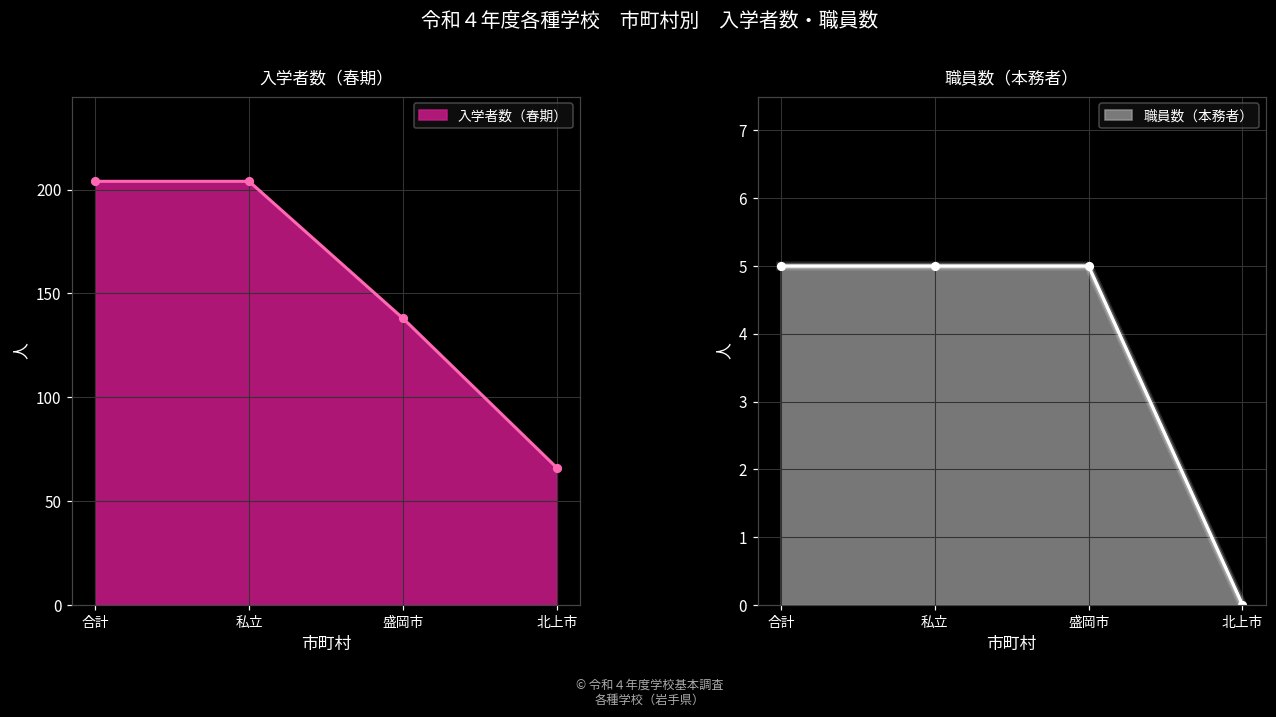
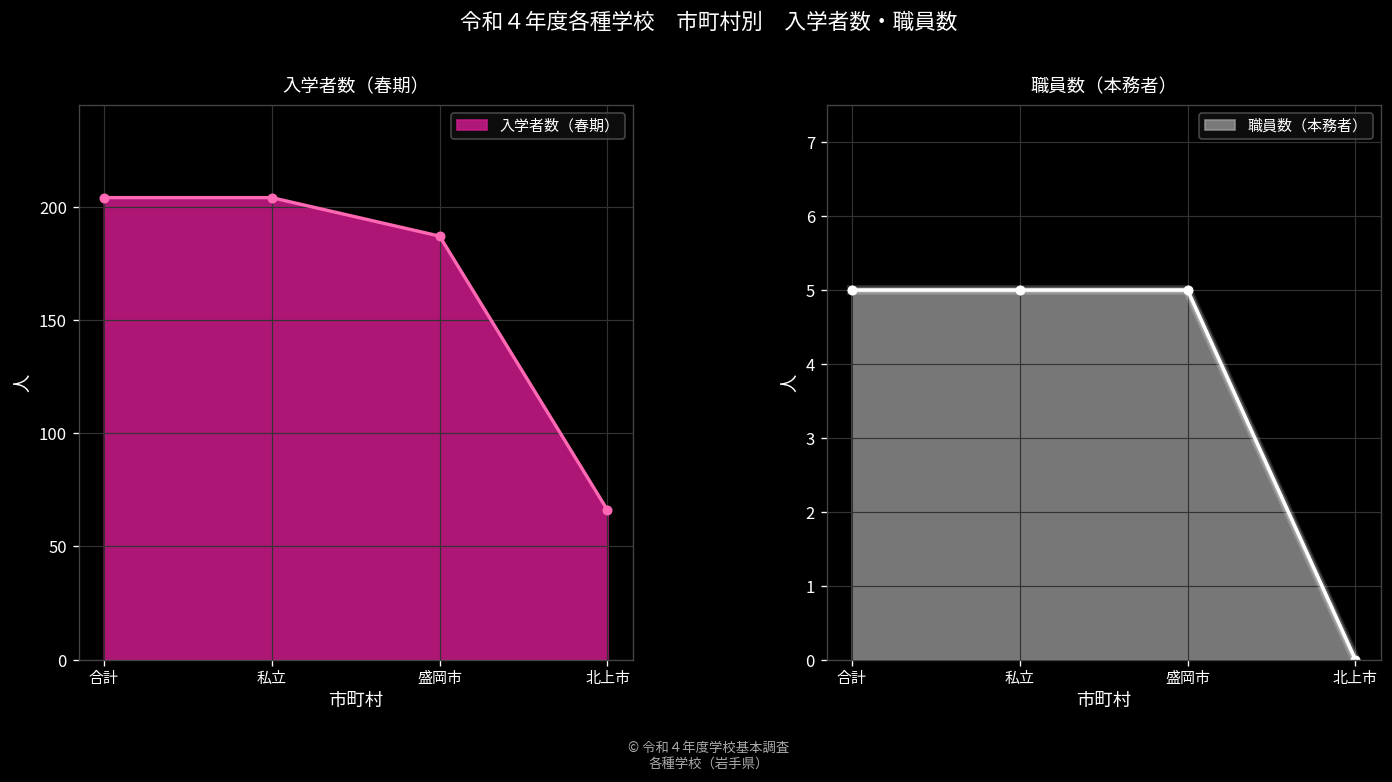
  {
    "入学者数（春期）": {
      "合計": 204,
      "私立": 204,
-     "盛岡市": 138,
+     "盛岡市": 187,
      "北上市": 66
    },
    "職員数（本務者）": {
      "合計": 5.0,
      "私立": 5.0,
      "盛岡市": 5.0,
      "北上市": 0.0
    }
  }
